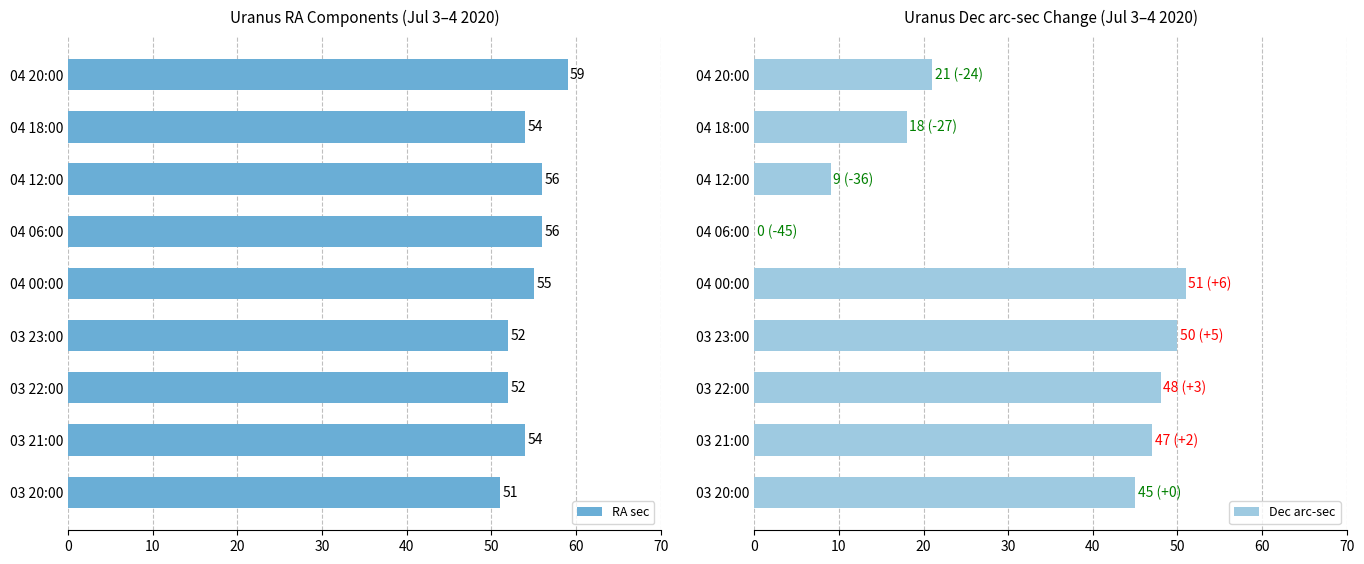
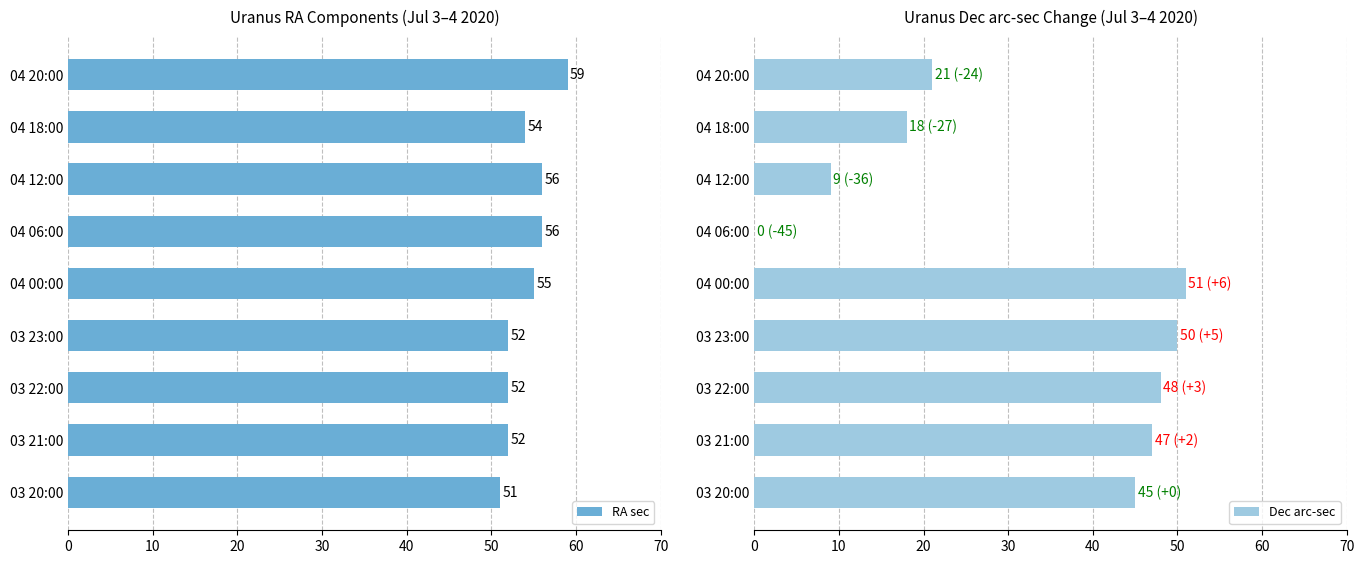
  {
    "Uranus RA Components (Jul 3–4 2020)": {
      "04 20:00": 59,
      "04 18:00": 54,
      "04 12:00": 56,
      "04 06:00": 56,
      "04 00:00": 55,
      "03 23:00": 52,
      "03 22:00": 52,
-     "03 21:00": 54,
+     "03 21:00": 52,
      "03 20:00": 51
    },
    "Uranus Dec arc-sec Change (Jul 3–4 2020)": {
      "04 20:00": 21,
      "04 18:00": 18,
      "04 12:00": 9,
      "04 06:00": 0,
      "04 00:00": 51,
      "03 23:00": 50,
      "03 22:00": 48,
      "03 21:00": 47,
      "03 20:00": 45
    }
  }
